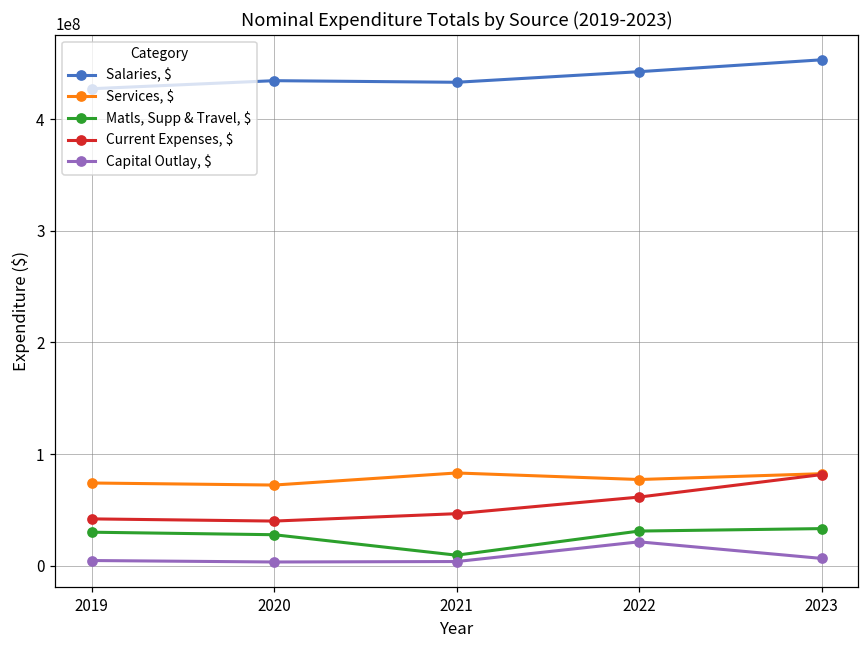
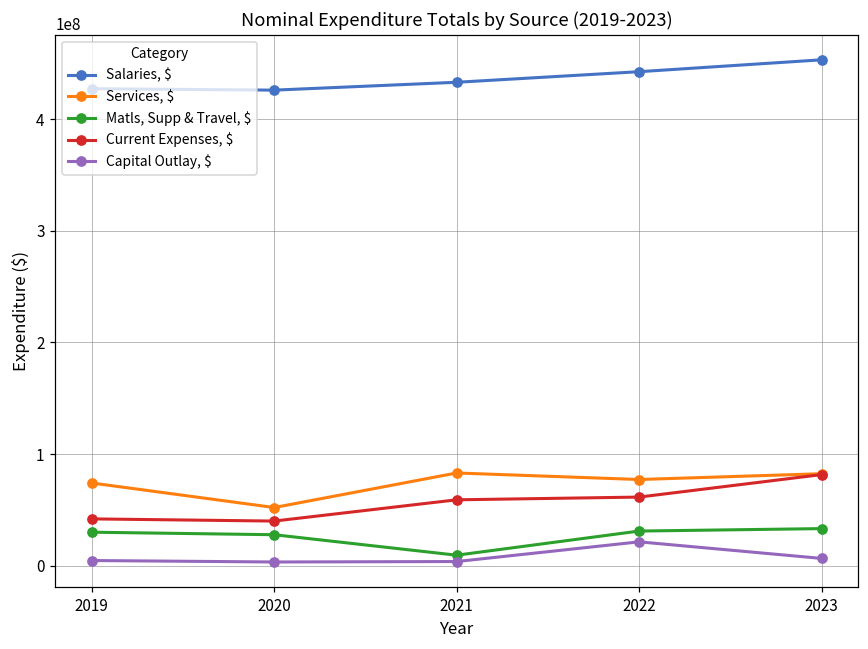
  {
    "Salaries, $": {
-     "2020": 435000000,
+     "2020": 426000000,
      "2021": 433000000,
      "2022": 443000000,
      "2023": 453000000
    },
    "Services, $": {
      "2019": 74000000,
-     "2020": 72000000,
+     "2020": 52000000,
      "2021": 83000000,
      "2022": 77000000
    },
    "Matls, Supp & Travel, $": {
      "2019": 30000000,
      "2020": 28000000,
      "2021": 9000000,
      "2022": 31000000,
      "2023": 33000000
    },
    "Current Expenses, $": {
      "2019": 42000000,
      "2020": 40000000,
-     "2021": 47000000,
+     "2021": 59000000,
      "2022": 61000000
    },
    "Capital Outlay, $": {
      "2019": 5000000,
      "2020": 3000000,
      "2021": 4000000,
      "2022": 21000000,
      "2023": 6000000
    }
  }
